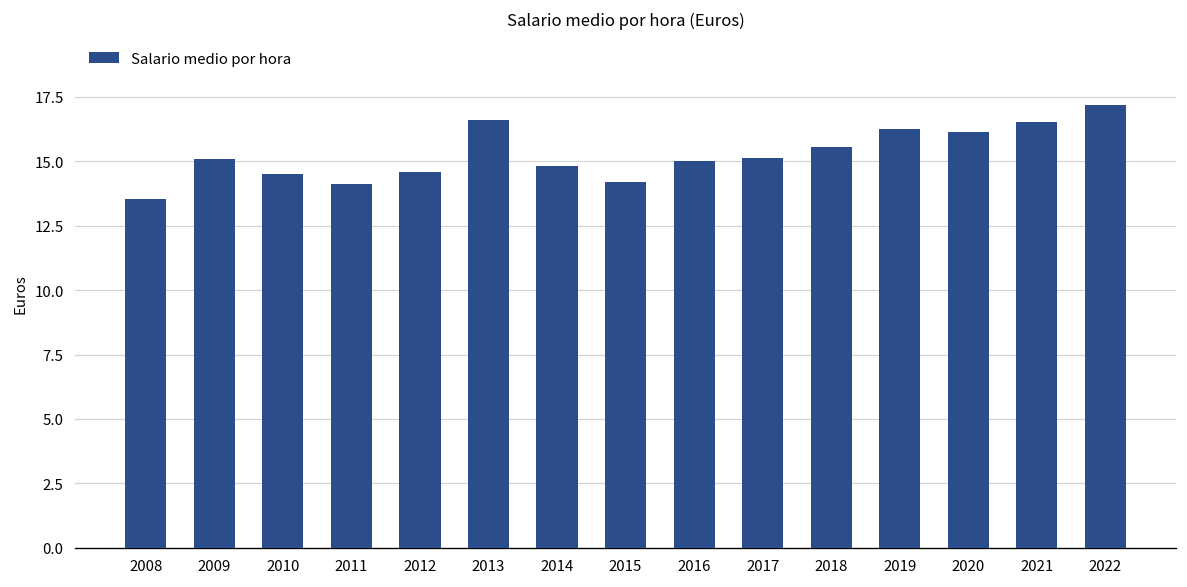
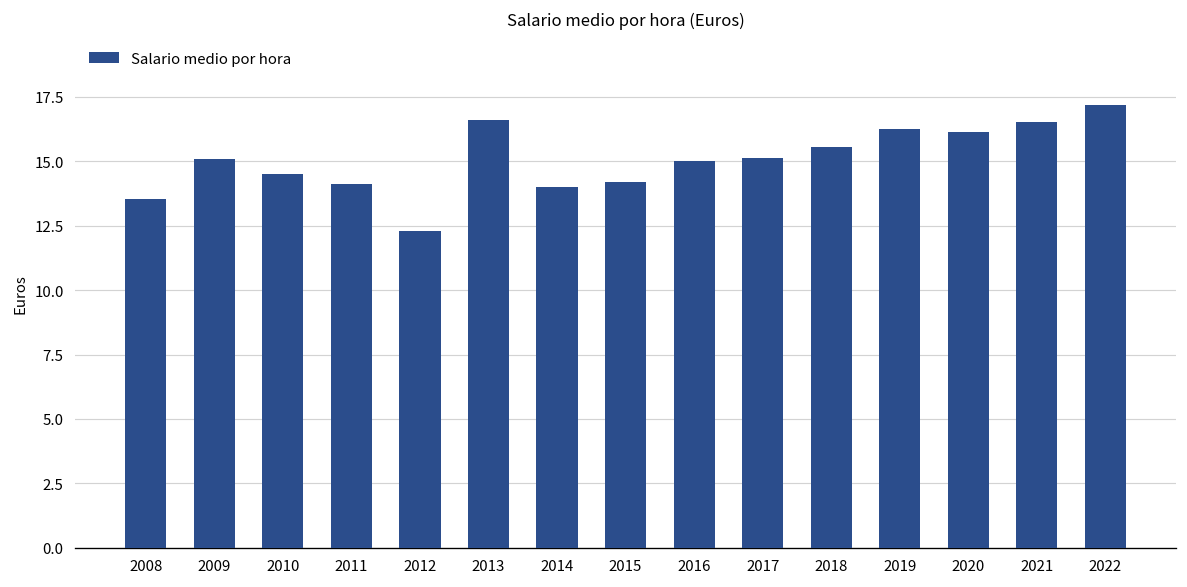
  {
    "2008": 13.5,
    "2009": 15.1,
    "2010": 14.5,
    "2011": 14.1,
-   "2012": 14.6,
+   "2012": 12.3,
    "2013": 16.6,
-   "2014": 14.8,
+   "2014": 14.0,
    "2015": 14.2,
    "2016": 15.0,
    "2017": 15.1,
    "2018": 15.5,
    "2019": 16.3,
    "2020": 16.2,
    "2021": 16.5,
    "2022": 17.2
  }
